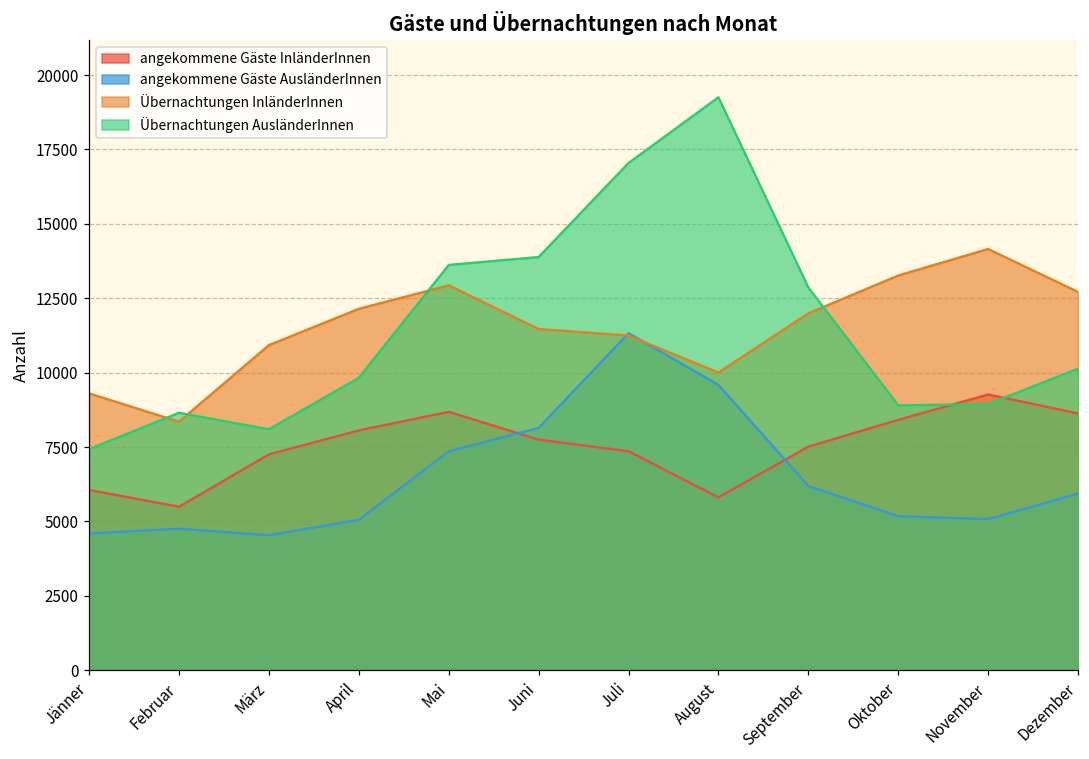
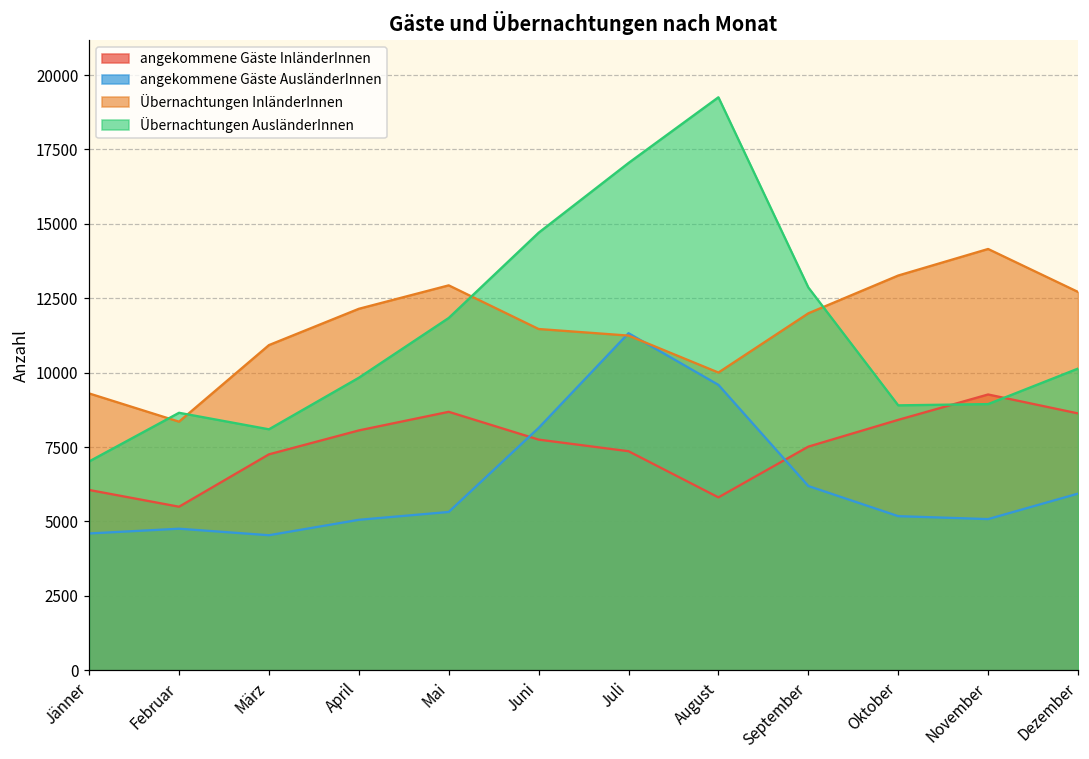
  {
    "angekommene Gäste AusländerInnen": {
      "Jänner": 4600,
      "Februar": 4800,
      "März": 4500,
      "April": 5100,
-     "Mai": 7400,
+     "Mai": 5300,
      "Juni": 8100,
      "August": 9600,
      "September": 6200,
      "Oktober": 5200,
      "November": 5100,
      "Dezember": 5900
    },
    "Übernachtungen AusländerInnen": {
-     "Jänner": 7400,
+     "Jänner": 7000,
      "Februar": 8700,
      "März": 8100,
      "April": 9800,
-     "Mai": 13600,
-     "Juni": 13900,
+     "Mai": 11800,
+     "Juni": 14700,
      "Juli": 17000,
      "August": 19300,
      "September": 12900,
      "Oktober": 8900,
      "November": 8900,
      "Dezember": 10100
    }
  }
